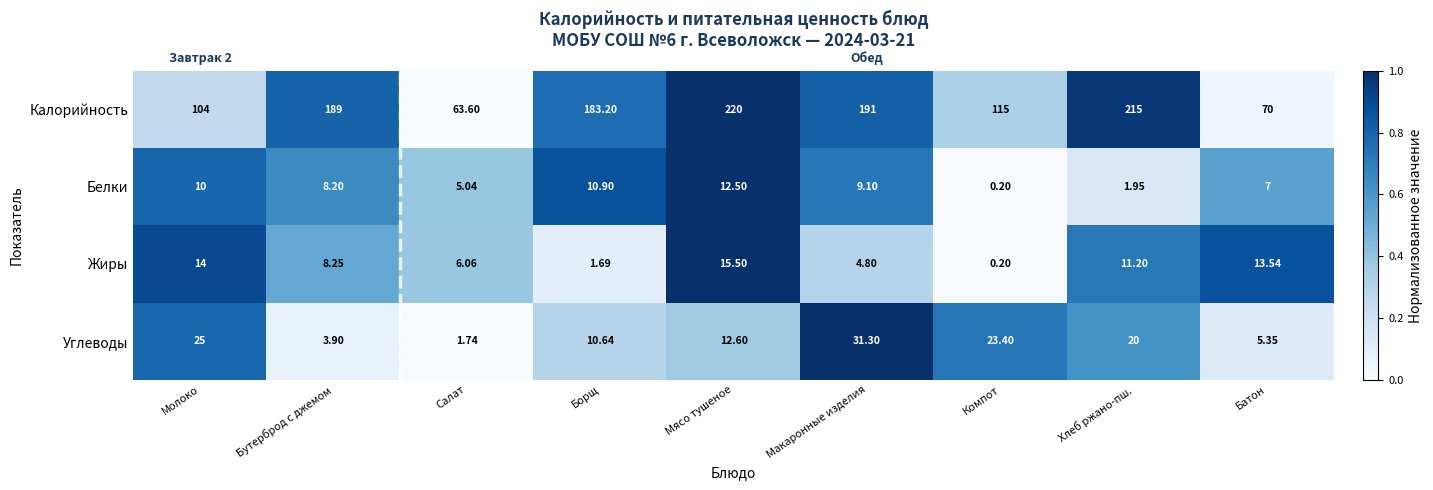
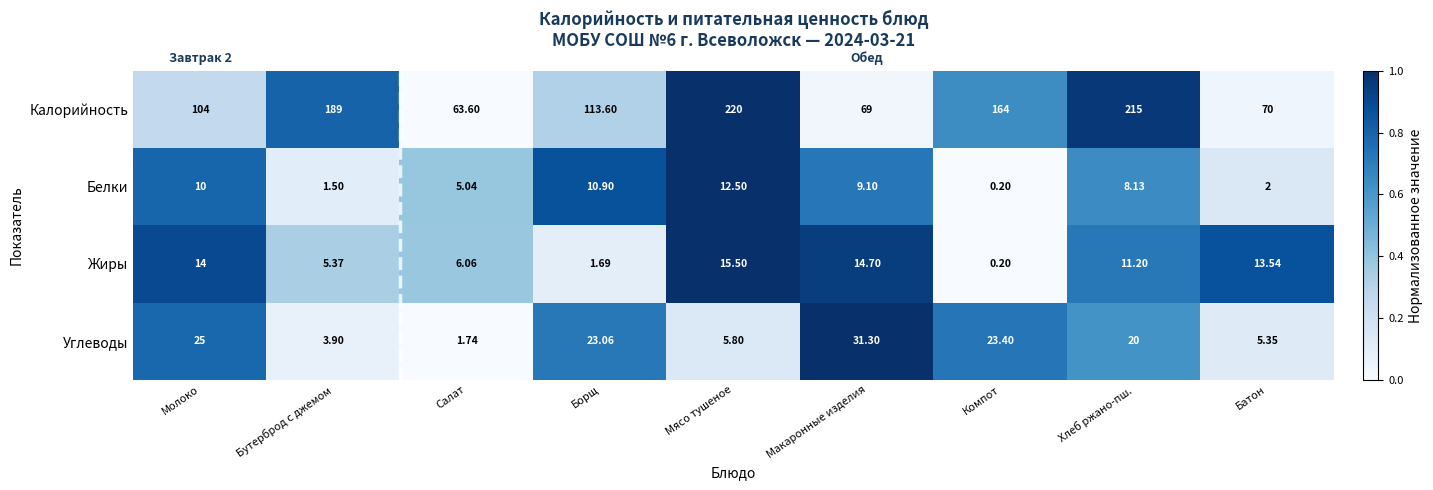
  {
    "Калорийность": {
      "Молоко": 104,
      "Бутерброд с джемом": 189,
      "Салат": 63.60,
-     "Борщ": 183.20,
+     "Борщ": 113.60,
      "Мясо тушеное": 220,
-     "Макаронные изделия": 191,
-     "Компот": 115,
+     "Макаронные изделия": 69,
+     "Компот": 164,
      "Хлеб ржано-пш.": 215,
      "Батон": 70
    },
    "Белки": {
      "Молоко": 10,
-     "Бутерброд с джемом": 8.20,
+     "Бутерброд с джемом": 1.50,
      "Салат": 5.04,
      "Борщ": 10.90,
      "Мясо тушеное": 12.50,
      "Макаронные изделия": 9.10,
      "Компот": 0.20,
-     "Хлеб ржано-пш.": 1.95,
-     "Батон": 7
+     "Хлеб ржано-пш.": 8.13,
+     "Батон": 2
    },
    "Жиры": {
      "Молоко": 14,
-     "Бутерброд с джемом": 8.25,
+     "Бутерброд с джемом": 5.37,
      "Салат": 6.06,
      "Борщ": 1.69,
      "Мясо тушеное": 15.50,
-     "Макаронные изделия": 4.80,
+     "Макаронные изделия": 14.70,
      "Компот": 0.20,
      "Хлеб ржано-пш.": 11.20,
      "Батон": 13.54
    },
    "Углеводы": {
      "Молоко": 25,
      "Бутерброд с джемом": 3.90,
      "Салат": 1.74,
-     "Борщ": 10.64,
-     "Мясо тушеное": 12.60,
+     "Борщ": 23.06,
+     "Мясо тушеное": 5.80,
      "Макаронные изделия": 31.30,
      "Компот": 23.40,
      "Хлеб ржано-пш.": 20,
      "Батон": 5.35
    }
  }
